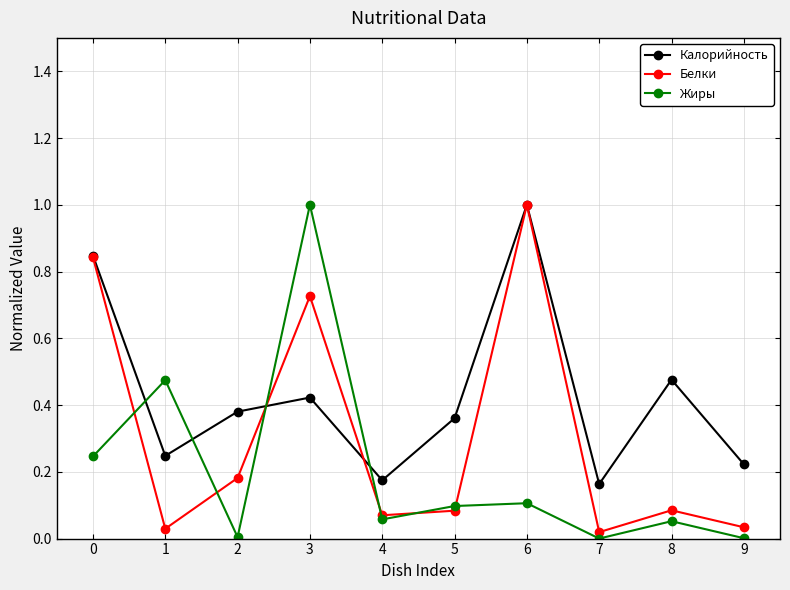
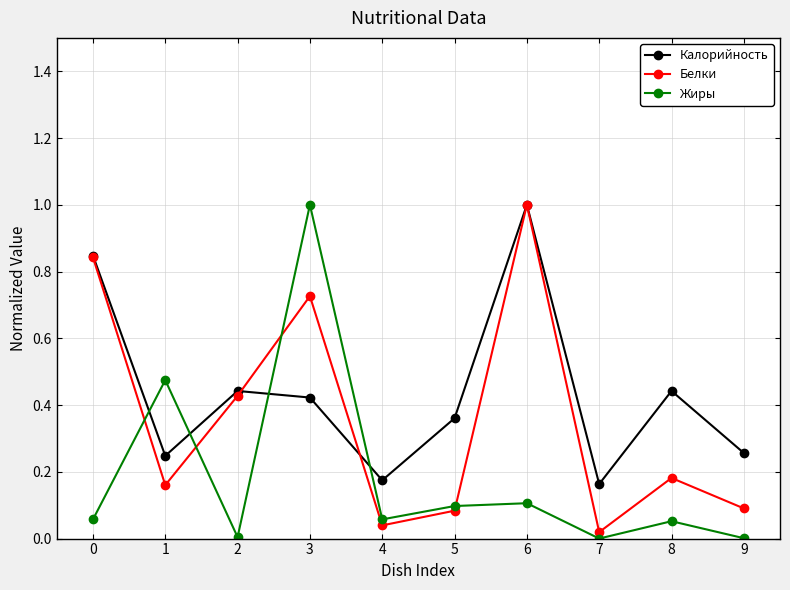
  {
    "Калорийность": {
      "1": 0.25,
-     "2": 0.38,
+     "2": 0.44,
      "3": 0.42,
      "4": 0.17,
      "5": 0.36,
      "7": 0.16,
-     "8": 0.48,
-     "9": 0.22
+     "8": 0.44,
+     "9": 0.26
    },
    "Белки": {
-     "1": 0.03,
-     "2": 0.18,
+     "1": 0.16,
+     "2": 0.43,
      "3": 0.73,
-     "4": 0.07,
+     "4": 0.04,
      "5": 0.08,
      "7": 0.02,
-     "8": 0.08,
-     "9": 0.03
+     "8": 0.18,
+     "9": 0.09
    },
    "Жиры": {
-     "0": 0.25,
+     "0": 0.06,
      "1": 0.47,
      "2": 0.00,
      "3": 1.00,
      "4": 0.06,
      "5": 0.10,
      "6": 0.11,
      "7": 0.00,
      "8": 0.05,
      "9": 0.00
    }
  }
